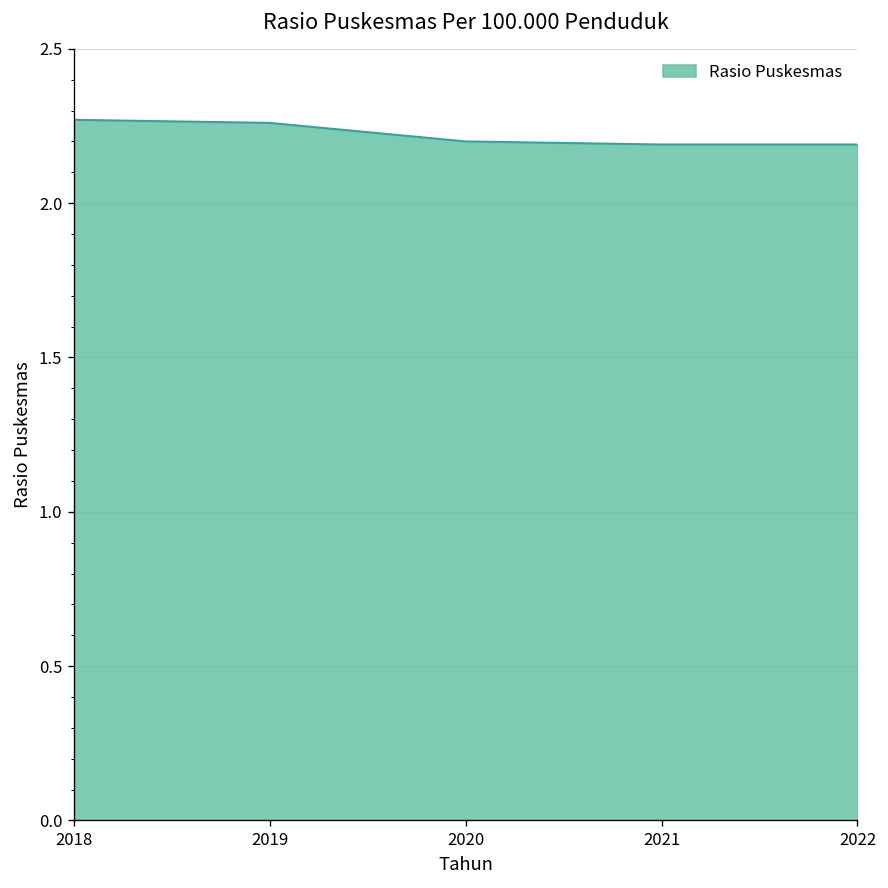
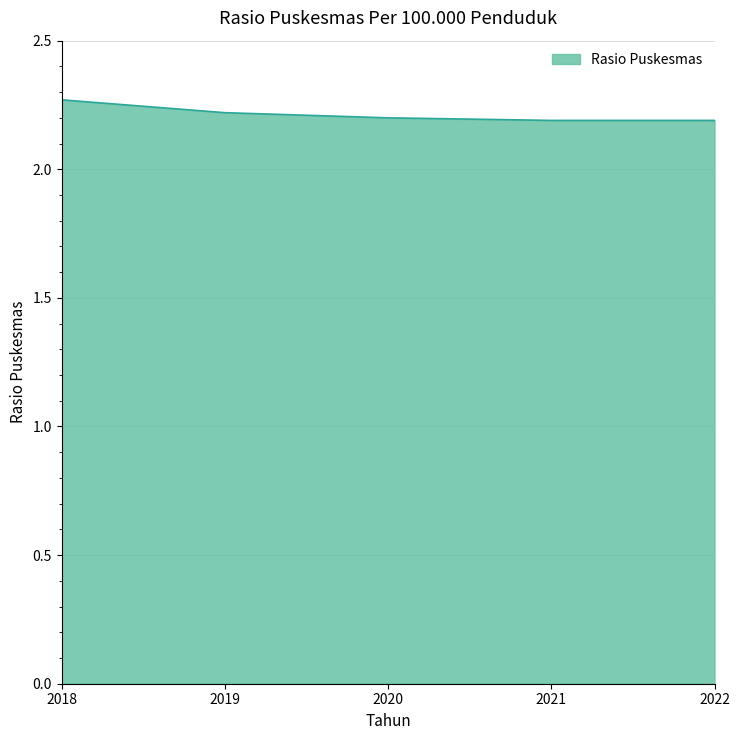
  {
    "2018": 2.27,
-   "2019": 2.26,
+   "2019": 2.22,
    "2020": 2.20,
    "2021": 2.19,
    "2022": 2.19
  }
